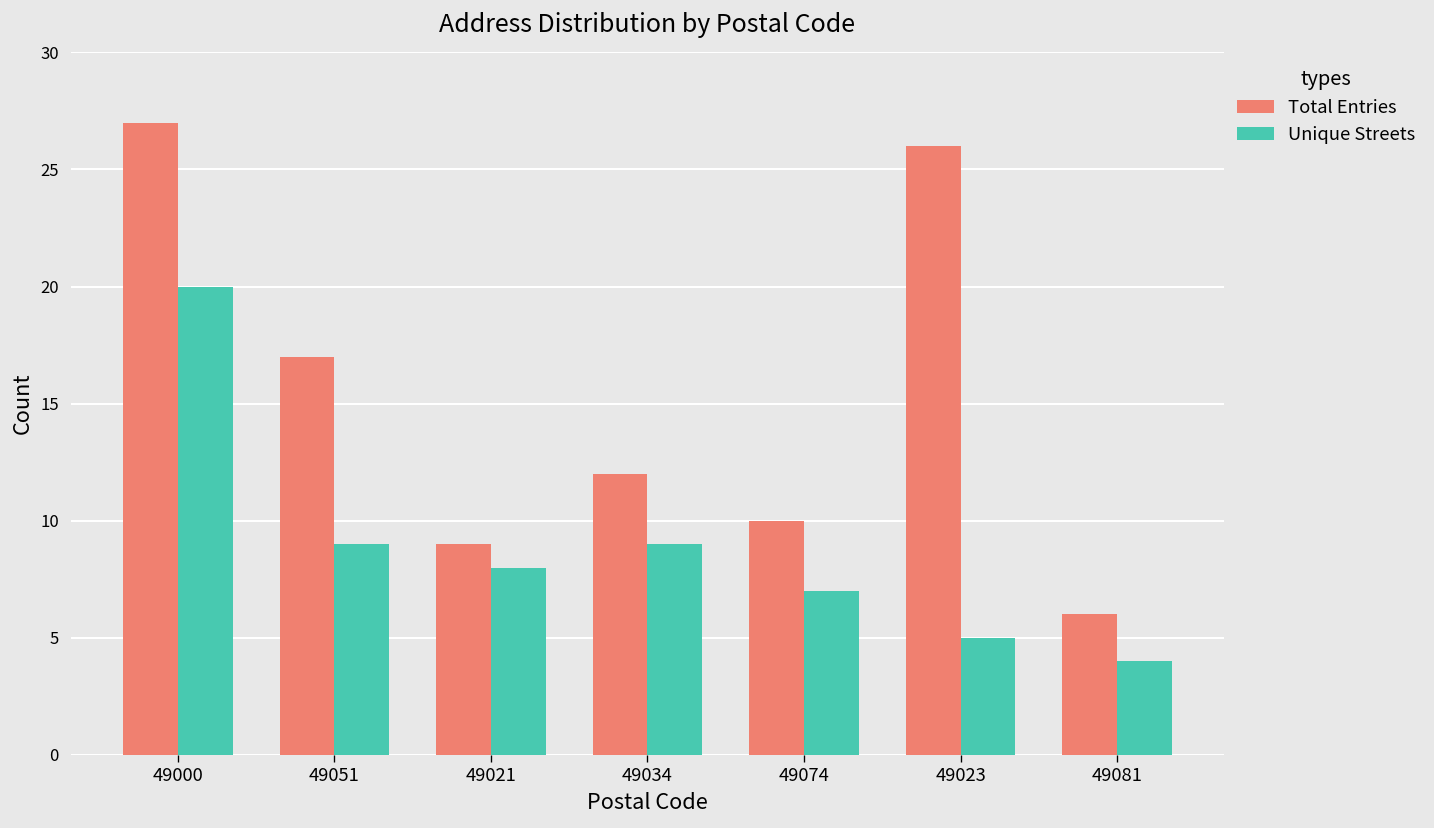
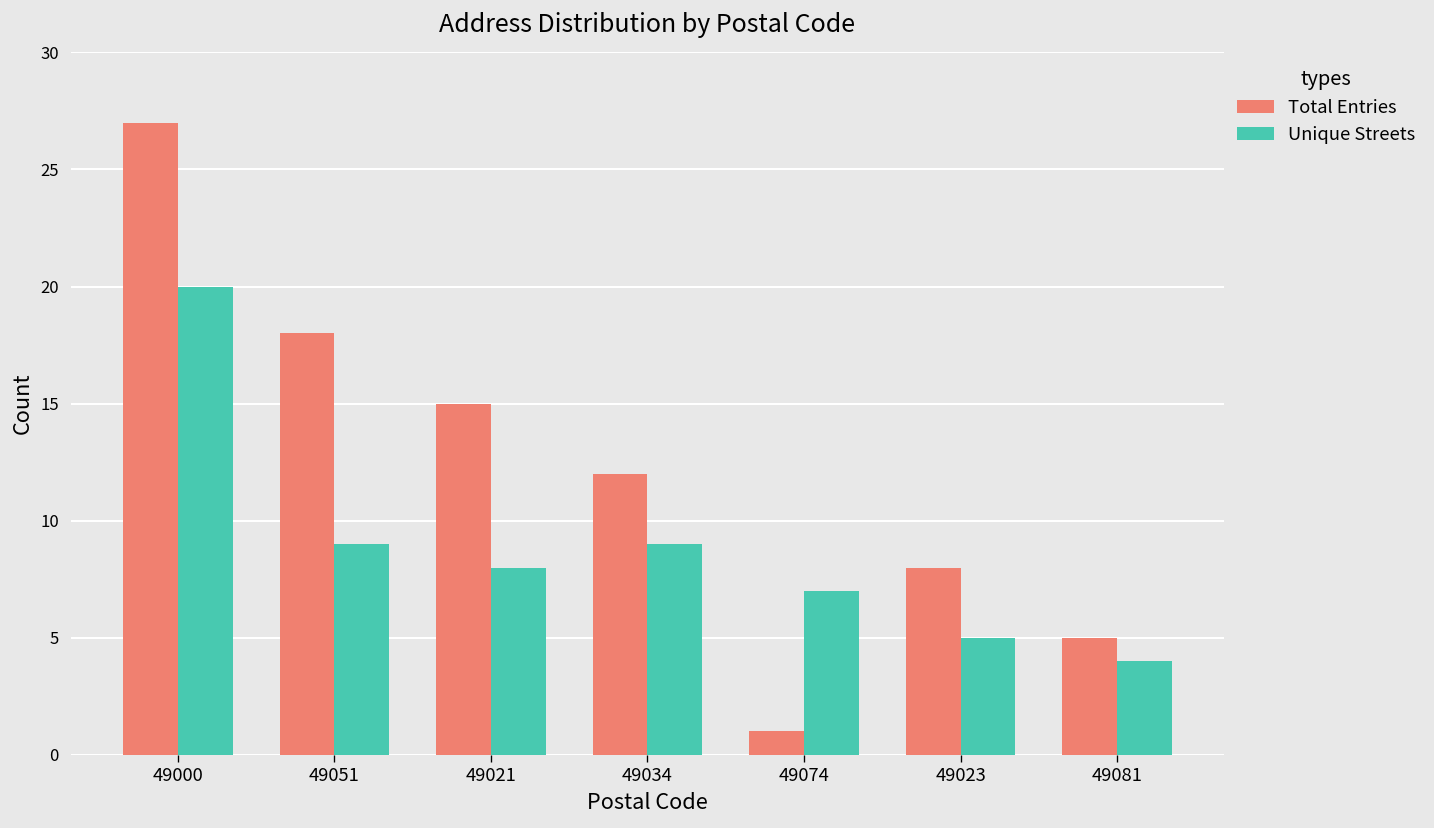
  {
    "Total Entries": {
      "49000": 27,
-     "49051": 17,
-     "49021": 9,
+     "49051": 18,
+     "49021": 15,
      "49034": 12,
-     "49074": 10,
-     "49023": 26,
-     "49081": 6
+     "49074": 1,
+     "49023": 8,
+     "49081": 5
    },
    "Unique Streets": {
      "49000": 20,
      "49051": 9,
      "49021": 8,
      "49034": 9,
      "49074": 7,
      "49023": 5,
      "49081": 4
    }
  }
